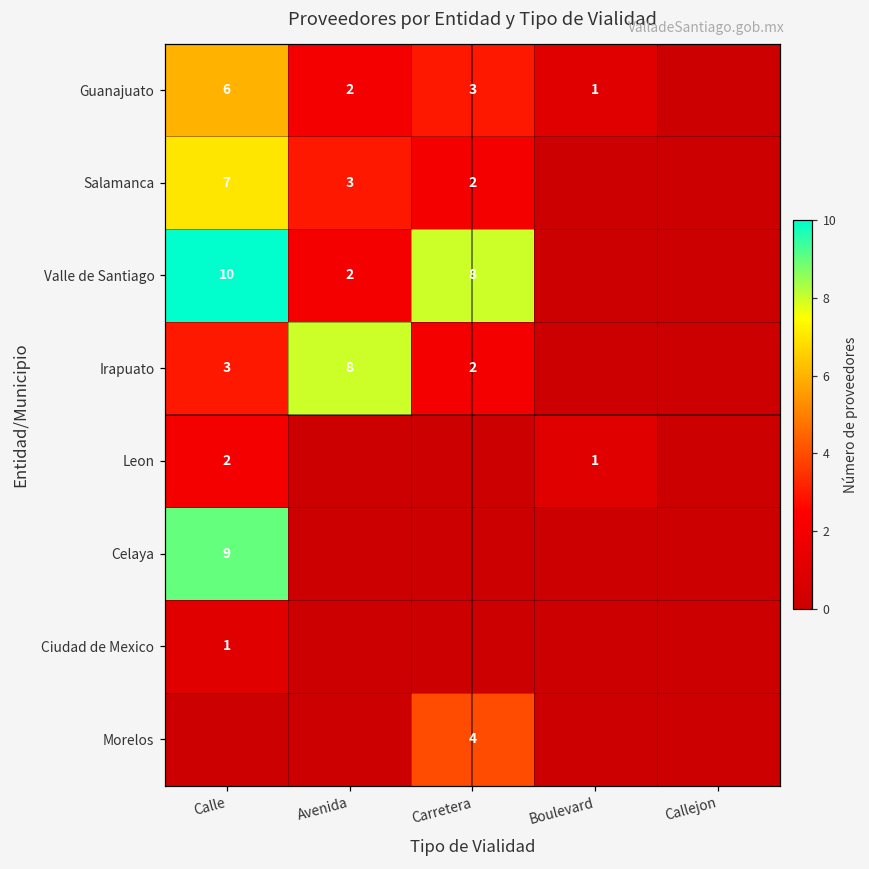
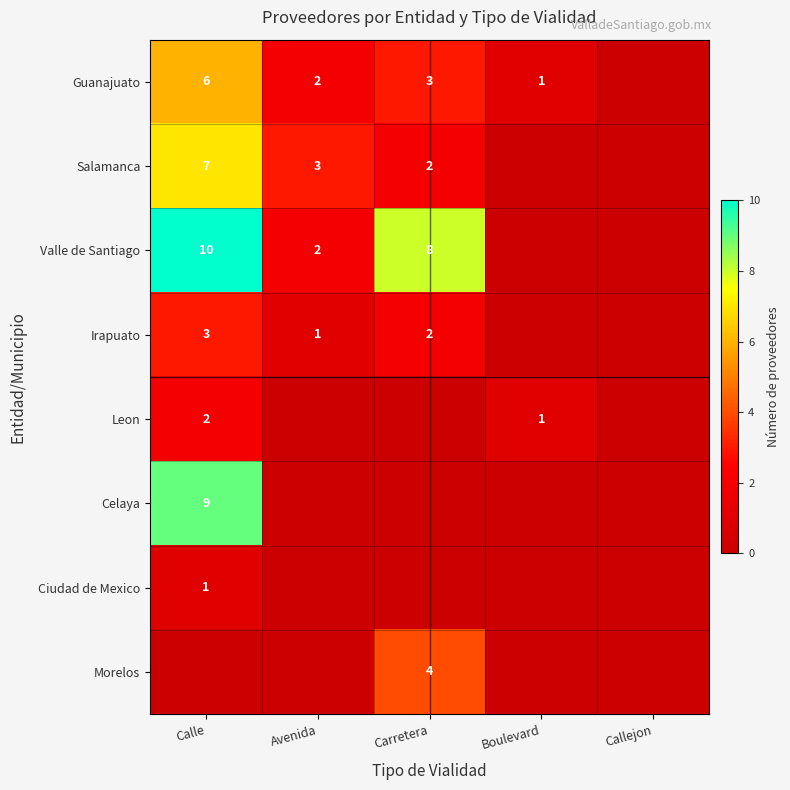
  {
    "Guanajuato": {
      "Calle": 6,
      "Avenida": 2,
      "Carretera": 3,
      "Boulevard": 1
    },
    "Salamanca": {
      "Calle": 7,
      "Avenida": 3,
      "Carretera": 2
    },
    "Valle de Santiago": {
      "Calle": 10,
      "Avenida": 2,
      "Carretera": 8
    },
    "Irapuato": {
      "Calle": 3,
-     "Avenida": 8,
+     "Avenida": 1,
      "Carretera": 2
    },
    "Leon": {
      "Calle": 2,
      "Boulevard": 1
    },
    "Celaya": {
      "Calle": 9
    },
    "Ciudad de Mexico": {
      "Calle": 1
    },
    "Morelos": {
      "Carretera": 4
    }
  }
